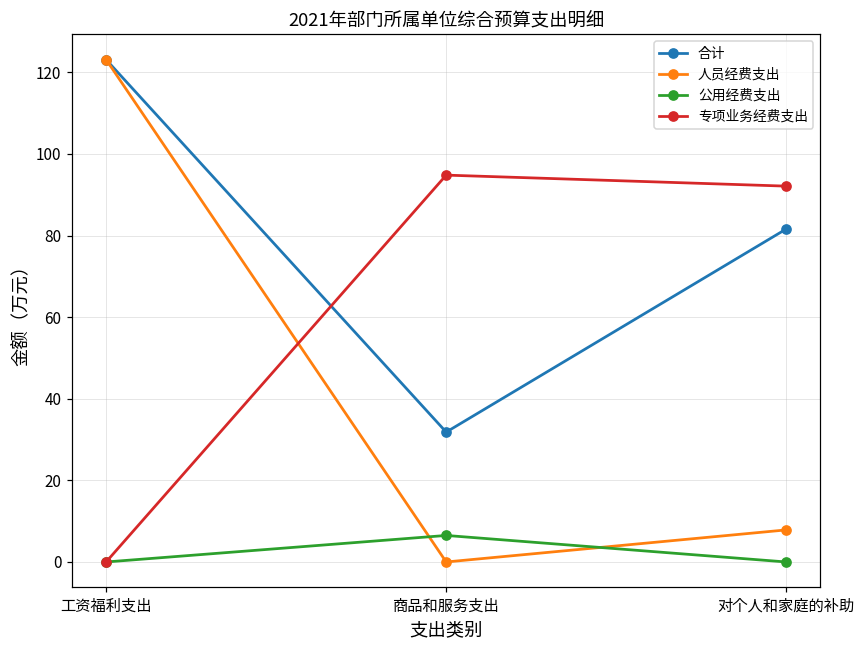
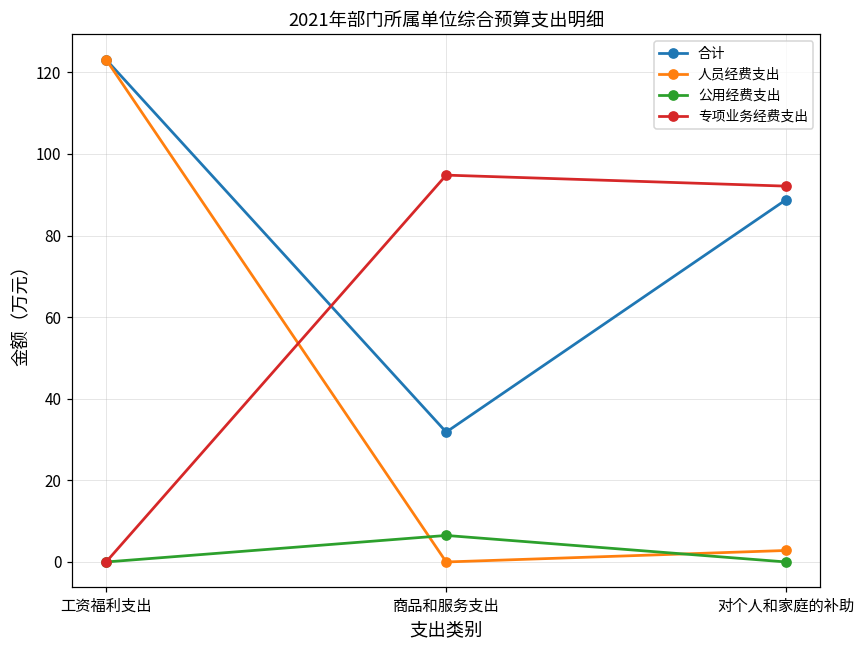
  {
    "合计": {
      "商品和服务支出": 32,
-     "对个人和家庭的补助": 82
+     "对个人和家庭的补助": 89
    },
    "人员经费支出": {
      "商品和服务支出": 0,
-     "对个人和家庭的补助": 8
+     "对个人和家庭的补助": 3
    },
    "公用经费支出": {
      "商品和服务支出": 7,
      "对个人和家庭的补助": 0
    },
    "专项业务经费支出": {
      "商品和服务支出": 95,
      "对个人和家庭的补助": 92
    }
  }
